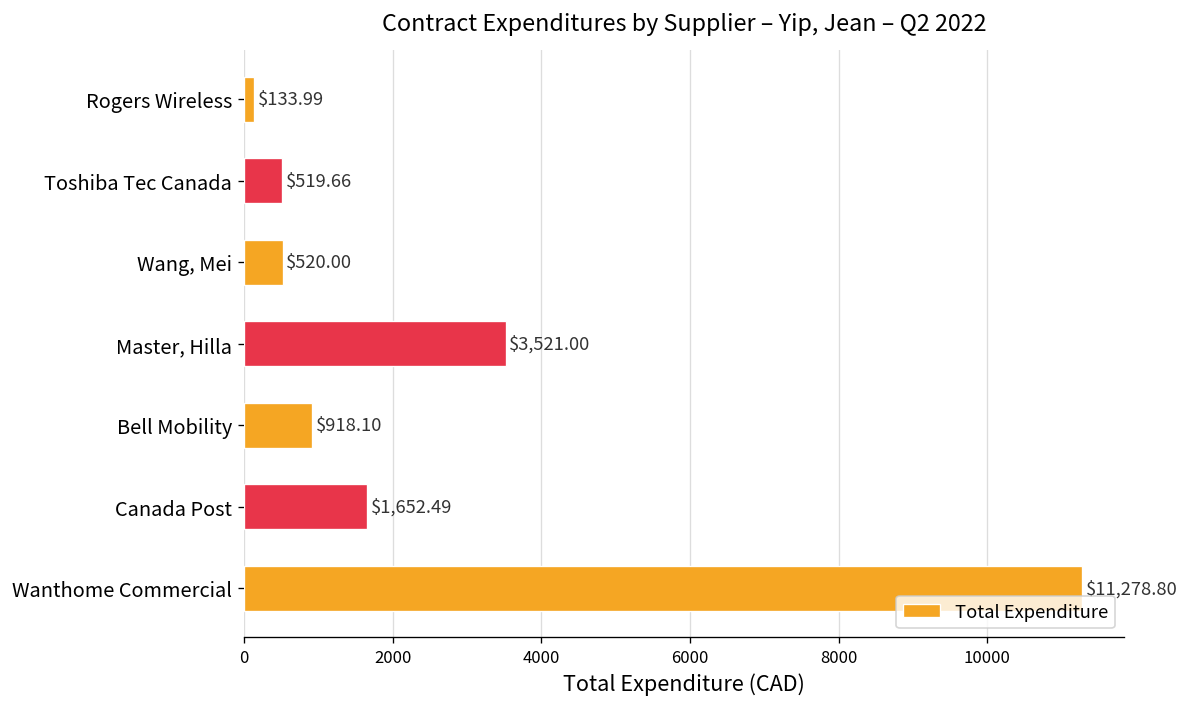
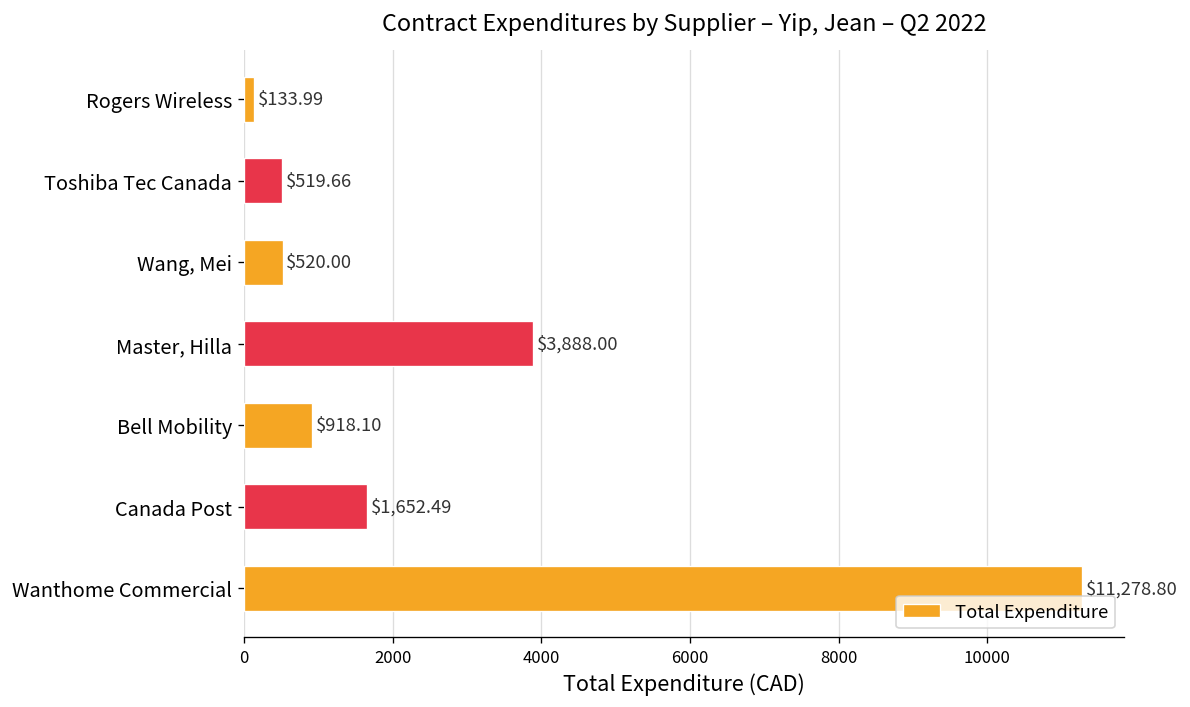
  {
    "Rogers Wireless": "$133.99",
    "Toshiba Tec Canada": "$519.66",
    "Wang, Mei": "$520.00",
-   "Master, Hilla": "$3,521.00",
+   "Master, Hilla": "$3,888.00",
    "Bell Mobility": "$918.10",
    "Canada Post": "$1,652.49"
  }
